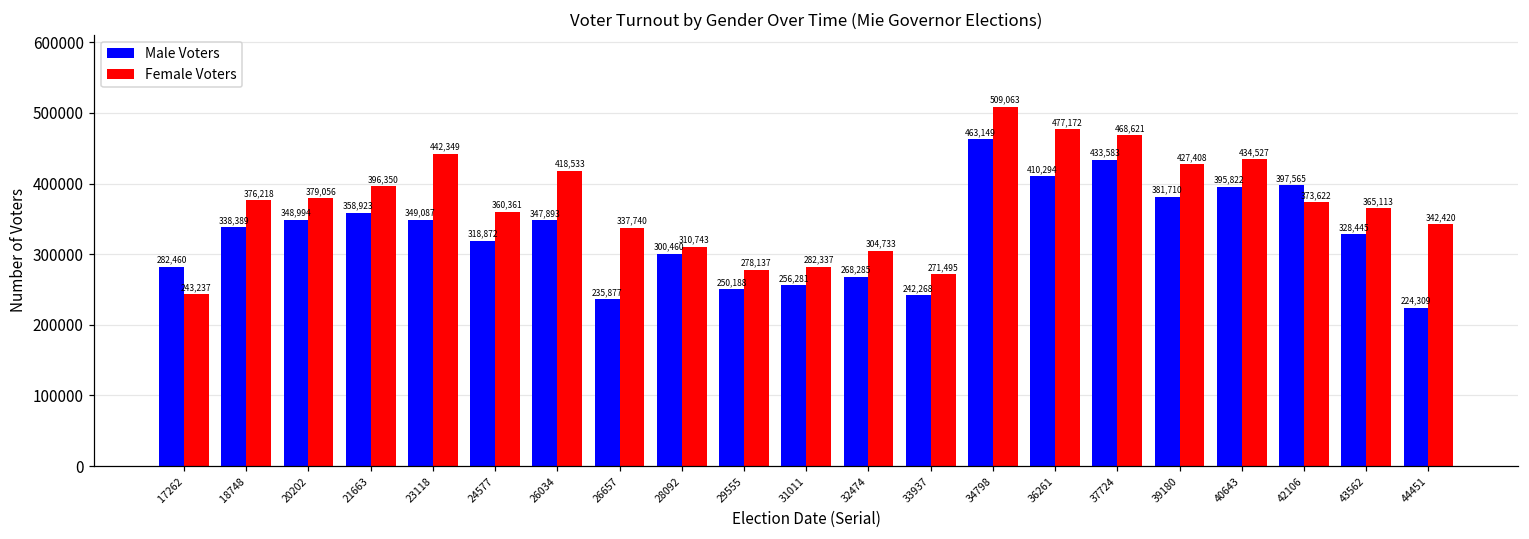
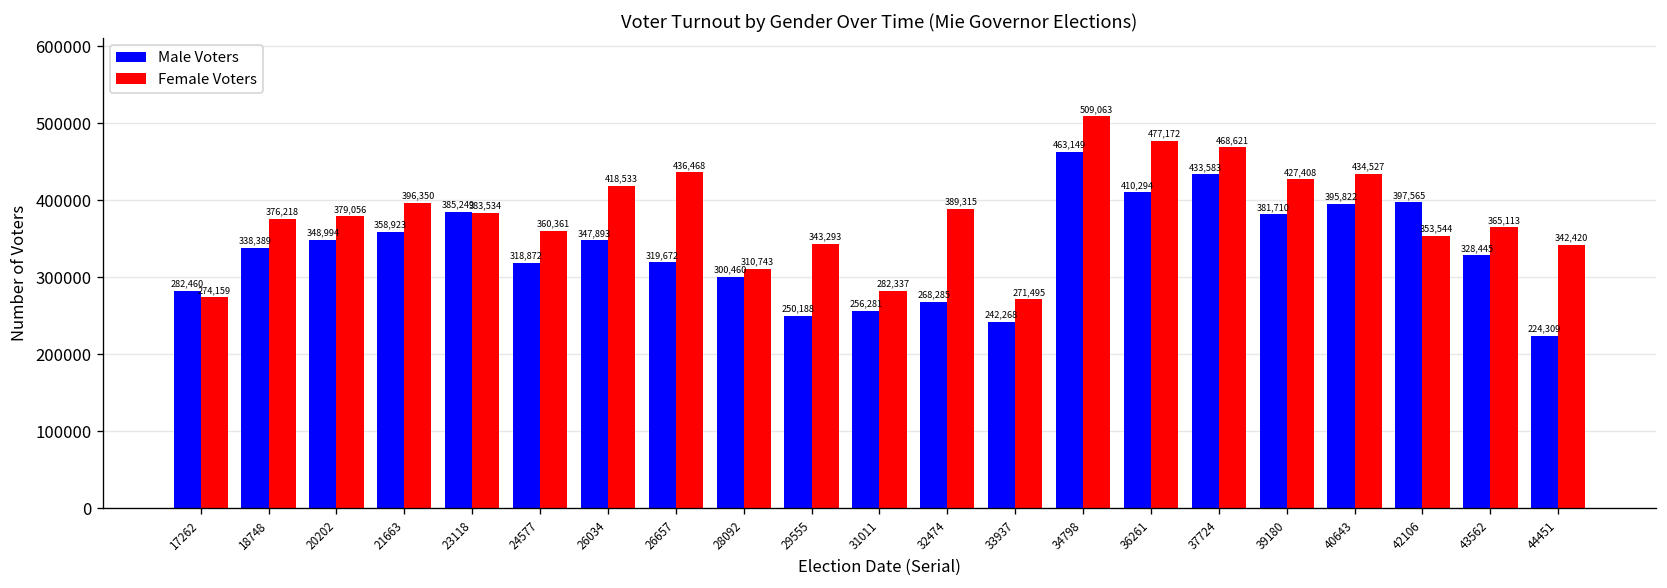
  {
    "Male Voters": {
      "17262": "282,460",
      "18748": "338,389",
      "20202": "348,994",
      "21663": "358,923",
-     "23118": "349,087",
+     "23118": "385,249",
      "24577": "318,872",
      "26034": "347,893",
-     "26657": "235,877",
+     "26657": "319,672",
      "28092": "300,460",
      "29555": "250,188",
      "31011": "256,281",
      "32474": "268,285",
      "33937": "242,268",
      "34798": "463,149",
      "36261": "410,294",
      "37724": "433,583",
      "39180": "381,710",
      "40643": "395,822",
      "42106": "397,565",
      "43562": "328,445",
      "44451": "224,309"
    },
    "Female Voters": {
-     "17262": "243,237",
+     "17262": "274,159",
      "18748": "376,218",
      "20202": "379,056",
      "21663": "396,350",
-     "23118": "442,349",
+     "23118": "383,534",
      "24577": "360,361",
      "26034": "418,533",
-     "26657": "337,740",
+     "26657": "436,468",
      "28092": "310,743",
-     "29555": "278,137",
+     "29555": "343,293",
      "31011": "282,337",
-     "32474": "304,733",
+     "32474": "389,315",
      "33937": "271,495",
      "34798": "509,063",
      "36261": "477,172",
      "37724": "468,621",
      "39180": "427,408",
      "40643": "434,527",
-     "42106": "373,622",
+     "42106": "353,544",
      "43562": "365,113",
      "44451": "342,420"
    }
  }
